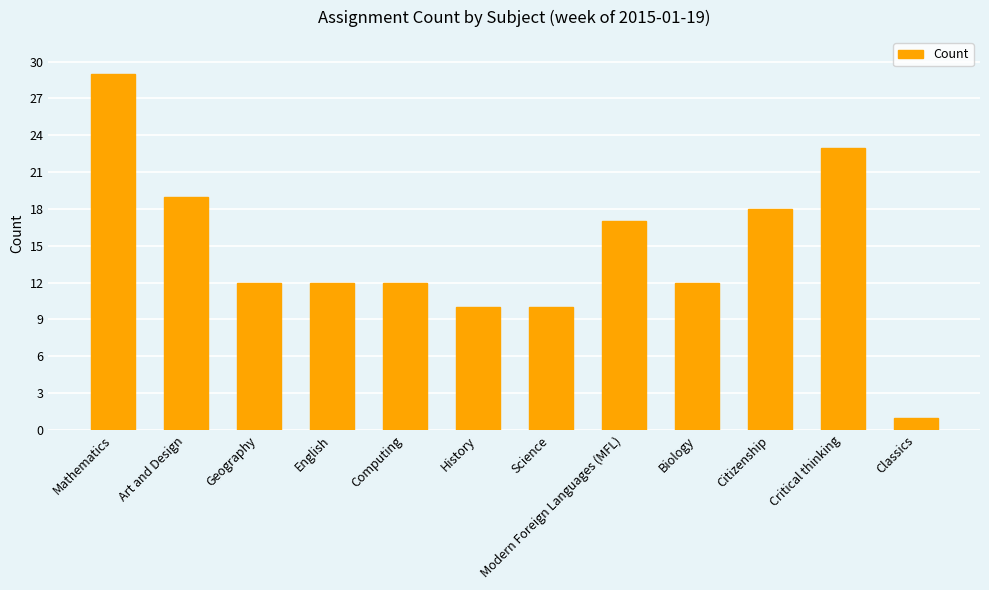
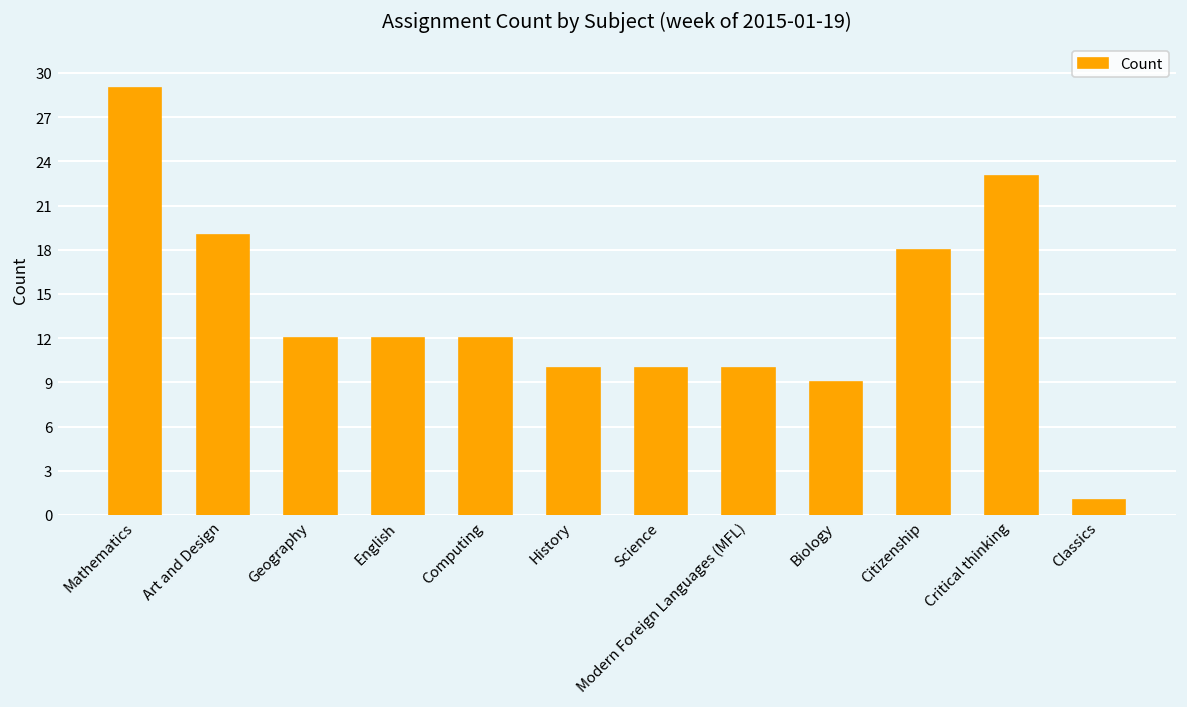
  {
    "Mathematics": 29,
    "Art and Design": 19,
    "Geography": 12,
    "English": 12,
    "Computing": 12,
    "History": 10,
    "Science": 10,
-   "Modern Foreign Languages (MFL)": 17,
-   "Biology": 12,
+   "Modern Foreign Languages (MFL)": 10,
+   "Biology": 9,
    "Citizenship": 18,
    "Critical thinking": 23,
    "Classics": 1
  }
